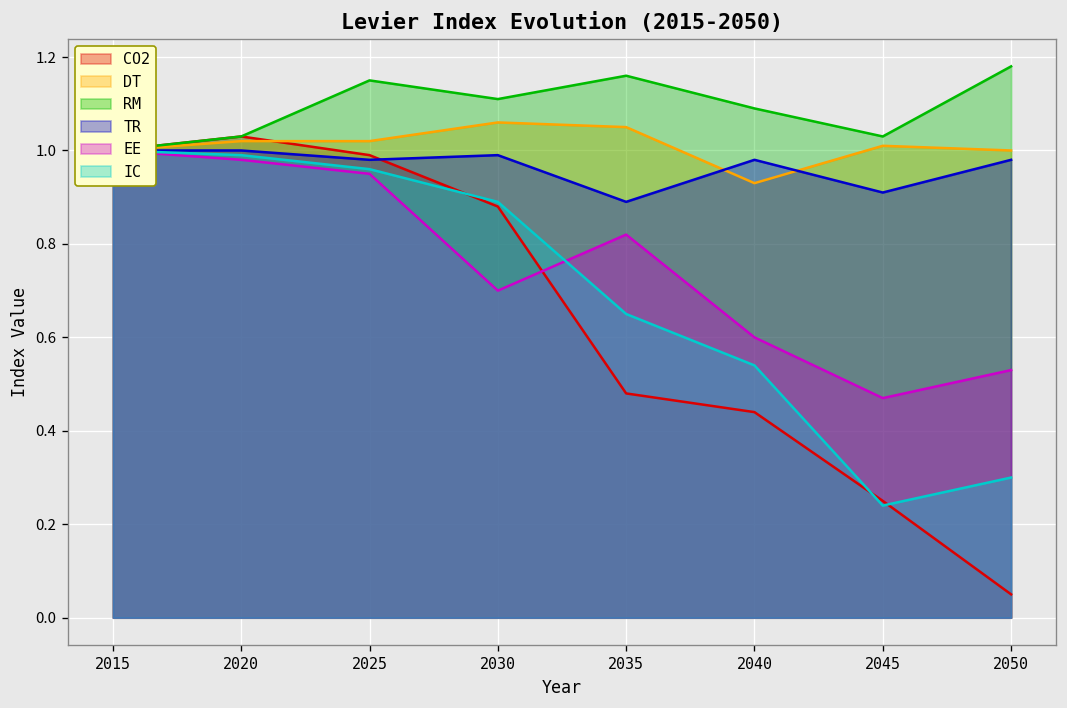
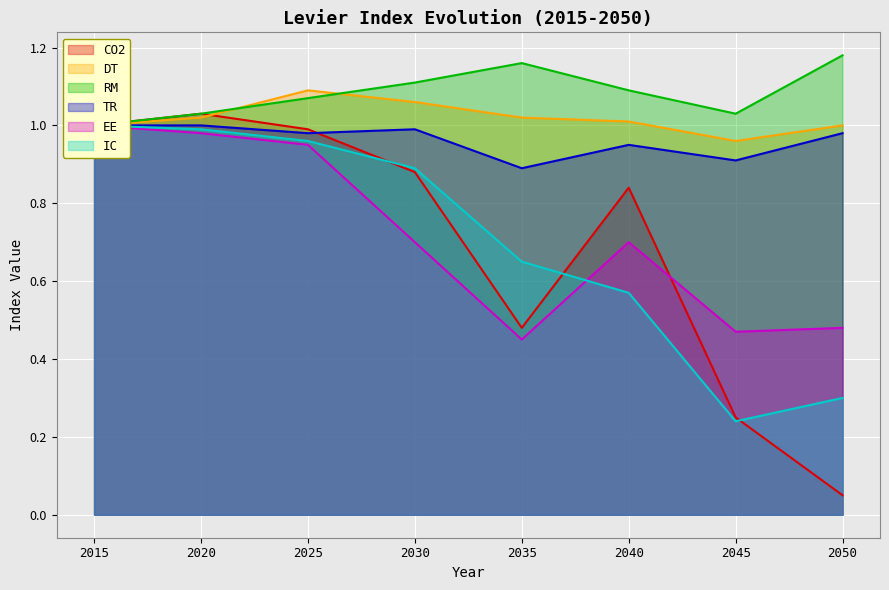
  {
    "CO2": {
      "2025": 0.99,
      "2030": 0.88,
      "2035": 0.48,
-     "2040": 0.44,
+     "2040": 0.84,
      "2045": 0.25,
      "2050": 0.05
    },
    "DT": {
      "2020": 1.02,
-     "2025": 1.02,
+     "2025": 1.09,
      "2030": 1.06,
-     "2035": 1.05,
-     "2040": 0.93,
-     "2045": 1.01,
+     "2035": 1.02,
+     "2040": 1.01,
+     "2045": 0.96,
      "2050": 1.00
    },
    "RM": {
-     "2025": 1.15,
+     "2025": 1.07,
      "2030": 1.11,
      "2035": 1.16,
      "2040": 1.09,
      "2045": 1.03,
      "2050": 1.18
    },
    "TR": {
      "2020": 1.00,
      "2025": 0.98,
      "2030": 0.99,
      "2035": 0.89,
-     "2040": 0.98,
+     "2040": 0.95,
      "2045": 0.91,
      "2050": 0.98
    },
    "EE": {
      "2020": 0.98,
      "2025": 0.95,
      "2030": 0.70,
-     "2035": 0.82,
-     "2040": 0.6,
+     "2035": 0.45,
+     "2040": 0.7,
      "2045": 0.47,
-     "2050": 0.53
+     "2050": 0.48
    },
    "IC": {
      "2020": 0.99,
      "2025": 0.96,
      "2030": 0.89,
      "2035": 0.65,
-     "2040": 0.54,
+     "2040": 0.57,
      "2045": 0.24,
      "2050": 0.30
    }
  }
